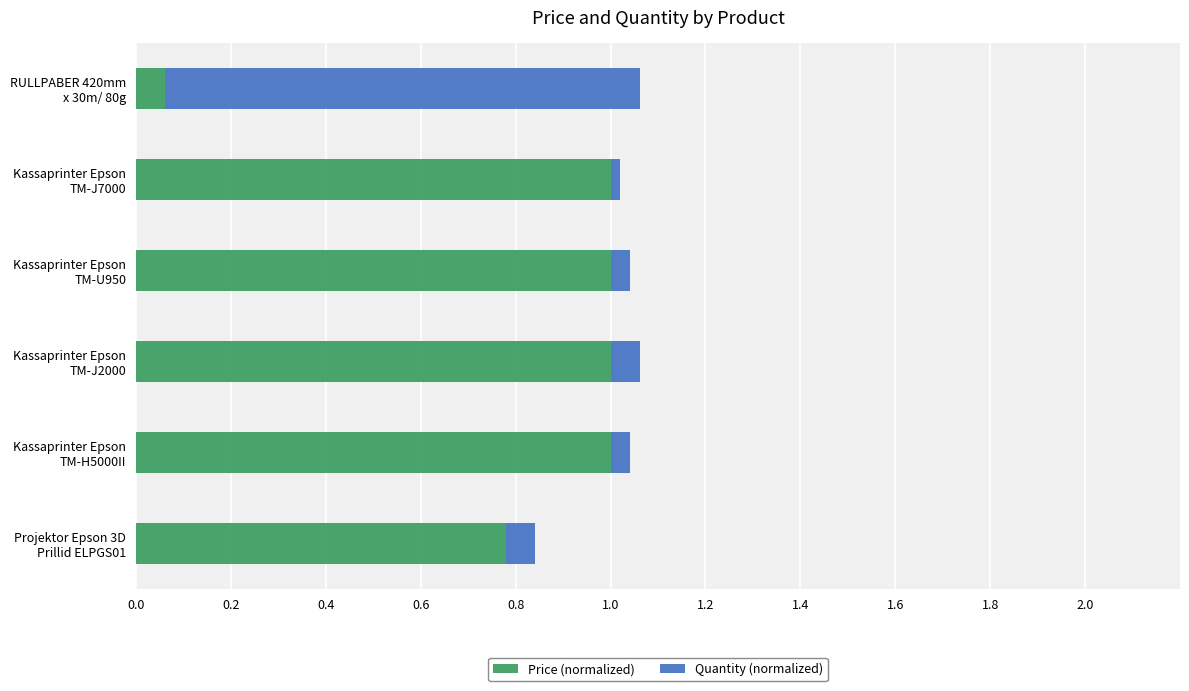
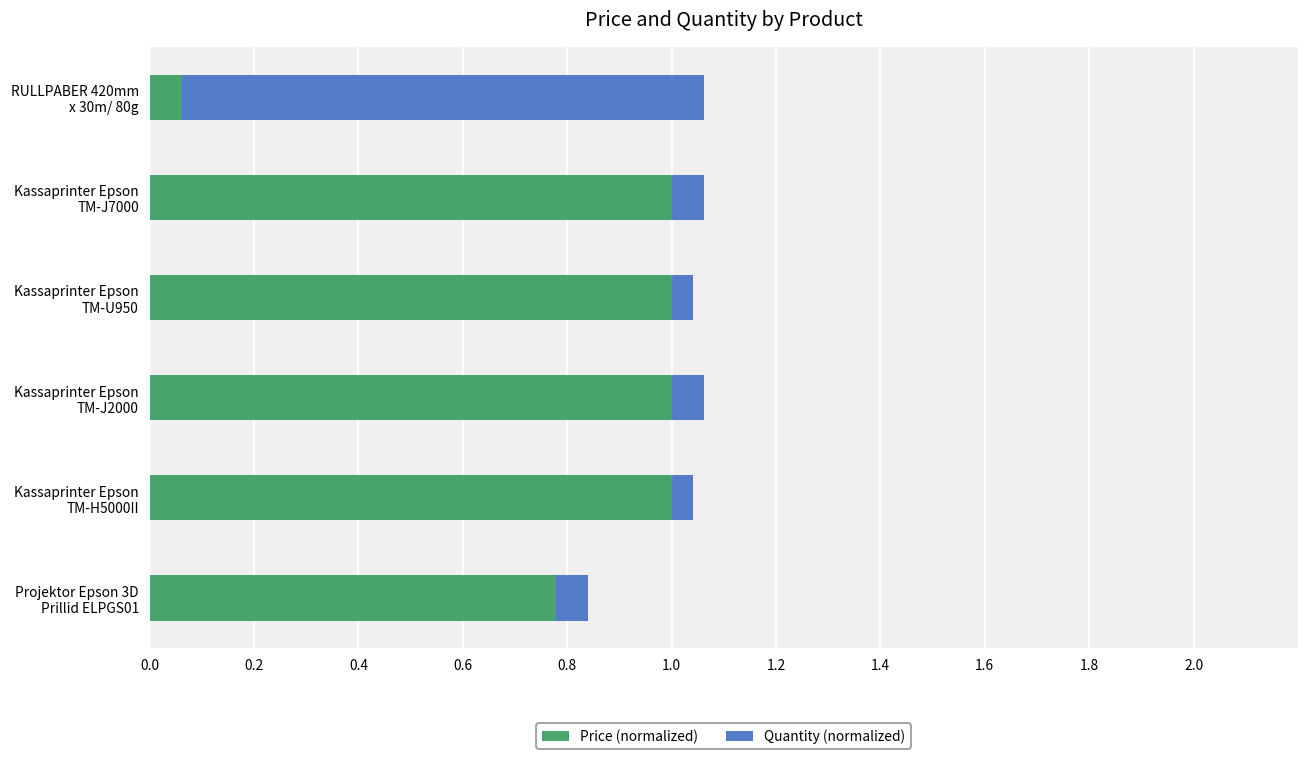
  {
    "Price (normalized)": {
      "RULLPABER 420mm x 30m/ 80g": 0.06,
      "Kassaprinter Epson TM-J7000": 1.00,
      "Kassaprinter Epson TM-U950": 1.00,
      "Kassaprinter Epson TM-J2000": 1.00,
      "Kassaprinter Epson TM-H5000II": 1.00,
      "Projektor Epson 3D Prillid ELPGS01": 0.78
    },
    "Quantity (normalized)": {
      "RULLPABER 420mm x 30m/ 80g": 1.00,
-     "Kassaprinter Epson TM-J7000": 0.02,
+     "Kassaprinter Epson TM-J7000": 0.06,
      "Kassaprinter Epson TM-U950": 0.04,
      "Kassaprinter Epson TM-J2000": 0.06,
      "Kassaprinter Epson TM-H5000II": 0.04,
      "Projektor Epson 3D Prillid ELPGS01": 0.06
    }
  }
